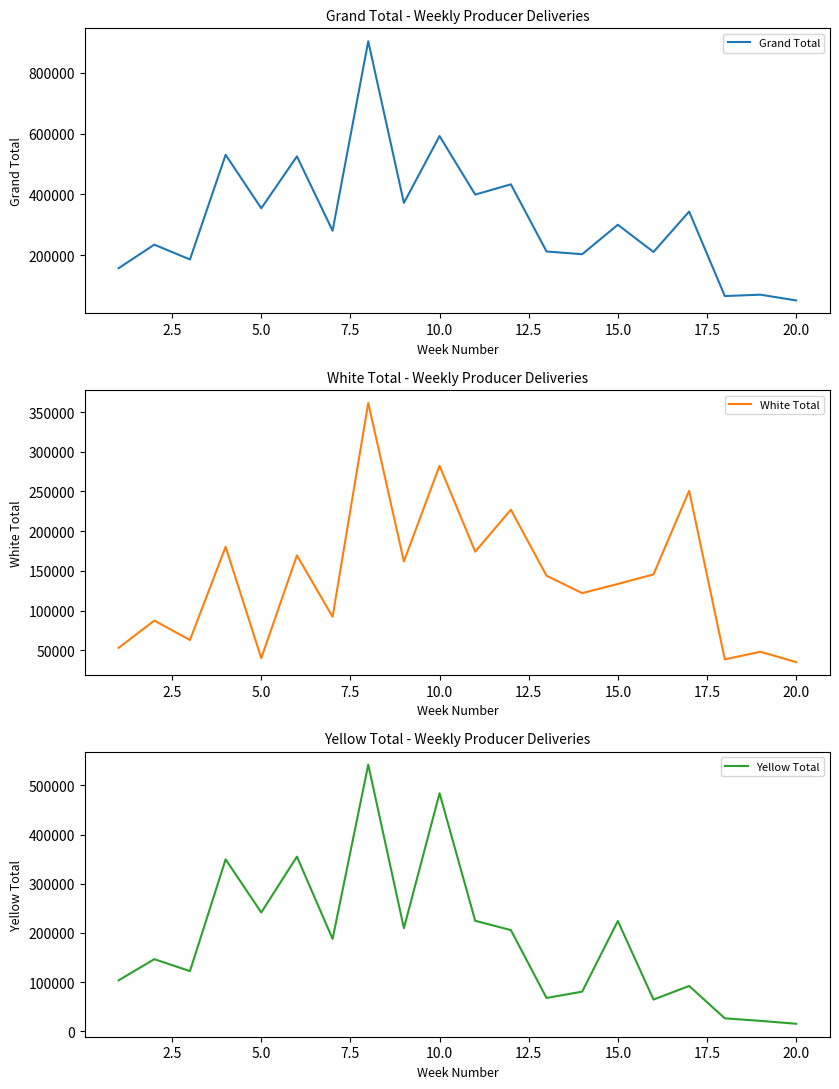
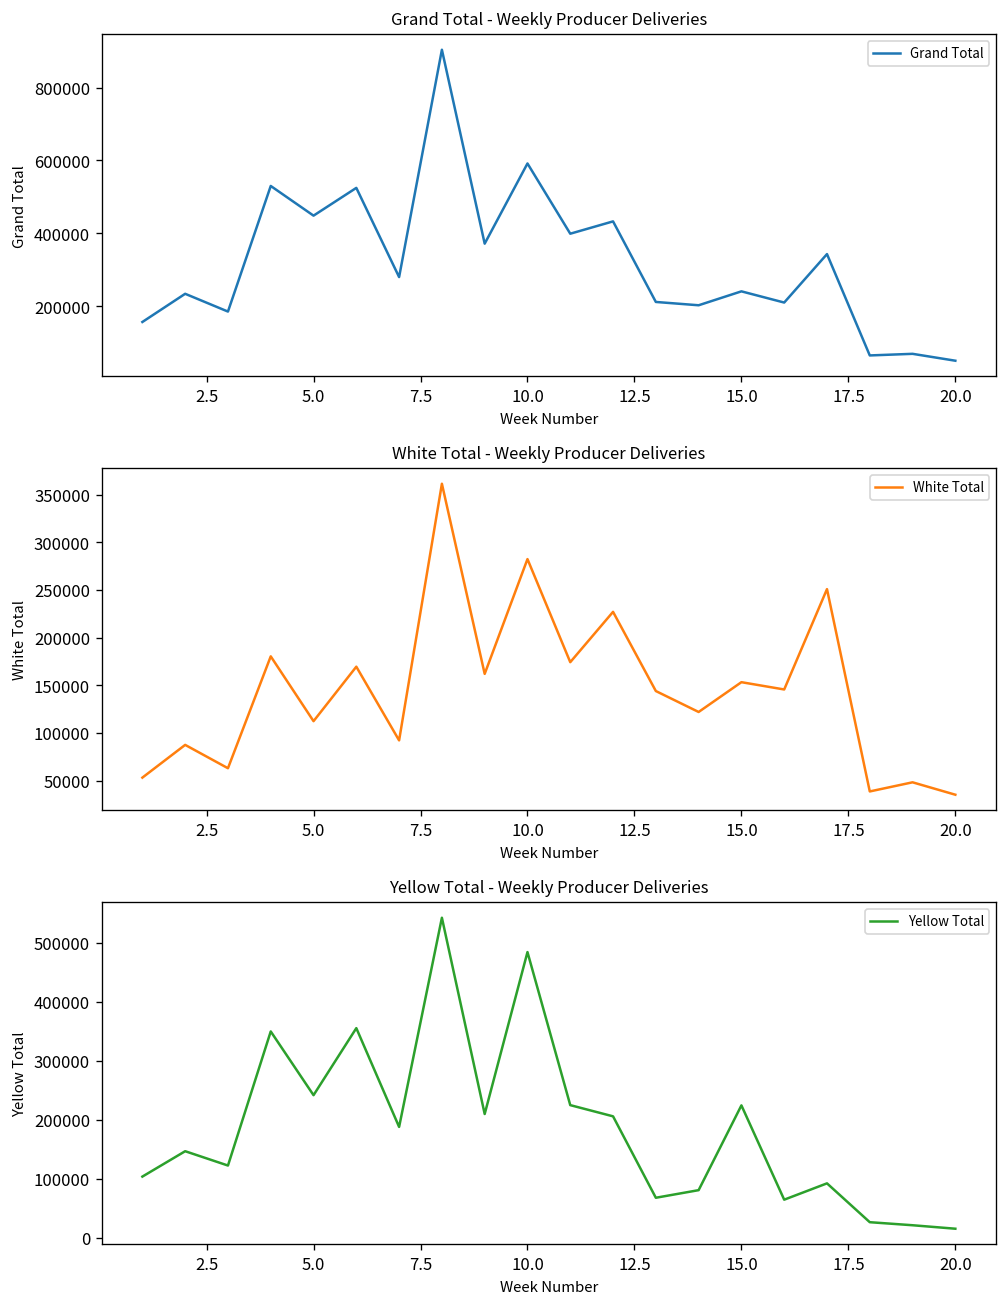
  {
    "Grand Total - Weekly Producer Deliveries": {
-     "5.0": 350000,
+     "5.0": 450000,
      "10.0": 590000,
-     "15.0": 300000,
+     "15.0": 240000,
      "20.0": 50000
    },
    "White Total - Weekly Producer Deliveries": {
-     "5.0": 40000,
+     "5.0": 110000,
      "10.0": 280000,
-     "15.0": 130000,
+     "15.0": 150000,
      "20.0": 40000
    },
    "Yellow Total - Weekly Producer Deliveries": {
      "5.0": 240000,
      "10.0": 480000,
      "15.0": 220000,
      "20.0": 20000
    }
  }
